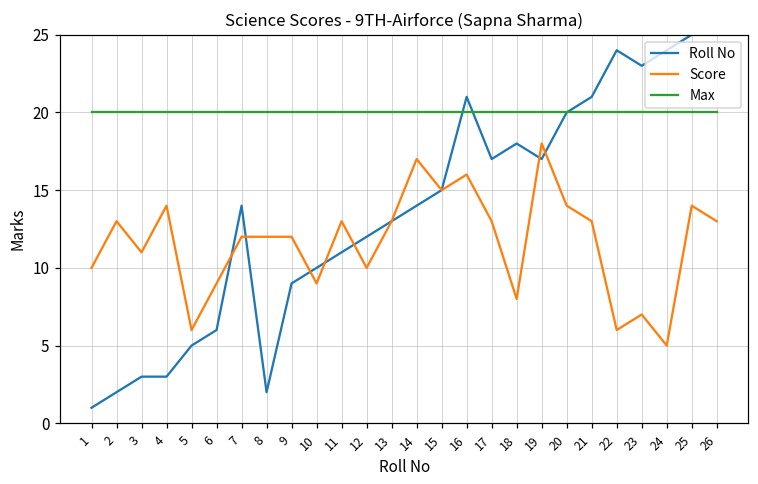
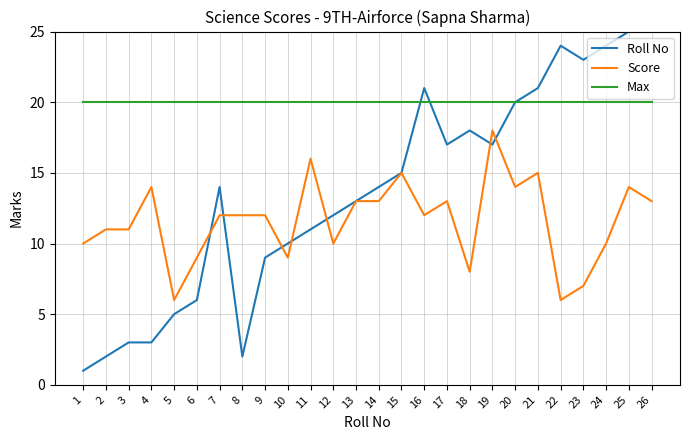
  {
    "Roll No": {
      "1": 1,
      "2": 2,
      "3": 3,
      "4": 3,
      "5": 5,
      "6": 6,
      "7": 14,
      "8": 2,
      "9": 9,
      "10": 10,
      "11": 11,
      "12": 12,
      "14": 14,
      "16": 21,
      "17": 17,
      "18": 18,
      "19": 17,
      "21": 21,
      "22": 24,
      "23": 23,
      "25": 25
    },
    "Score": {
      "1": 10,
-     "2": 13,
+     "2": 11,
      "3": 11,
      "4": 14,
      "5": 6,
      "6": 9,
      "7": 12,
      "8": 12,
      "9": 12,
      "10": 9,
-     "11": 13,
+     "11": 16,
      "12": 10,
-     "14": 17,
-     "16": 16,
+     "14": 13,
+     "16": 12,
      "17": 13,
      "18": 8,
      "19": 18,
      "20": 14,
-     "21": 13,
+     "21": 15,
      "22": 6,
      "23": 7,
-     "24": 5,
+     "24": 10,
      "25": 14,
      "26": 13
    },
    "Max": {
      "1": 20,
      "2": 20,
      "3": 20,
      "4": 20,
      "5": 20,
      "6": 20,
      "7": 20,
      "8": 20,
      "9": 20,
      "10": 20,
      "11": 20,
      "12": 20,
      "13": 20,
      "14": 20,
      "15": 20,
      "16": 20,
      "17": 20,
      "18": 20,
      "19": 20,
      "21": 20,
      "22": 20,
      "23": 20,
      "24": 20,
      "25": 20,
      "26": 20
    }
  }
